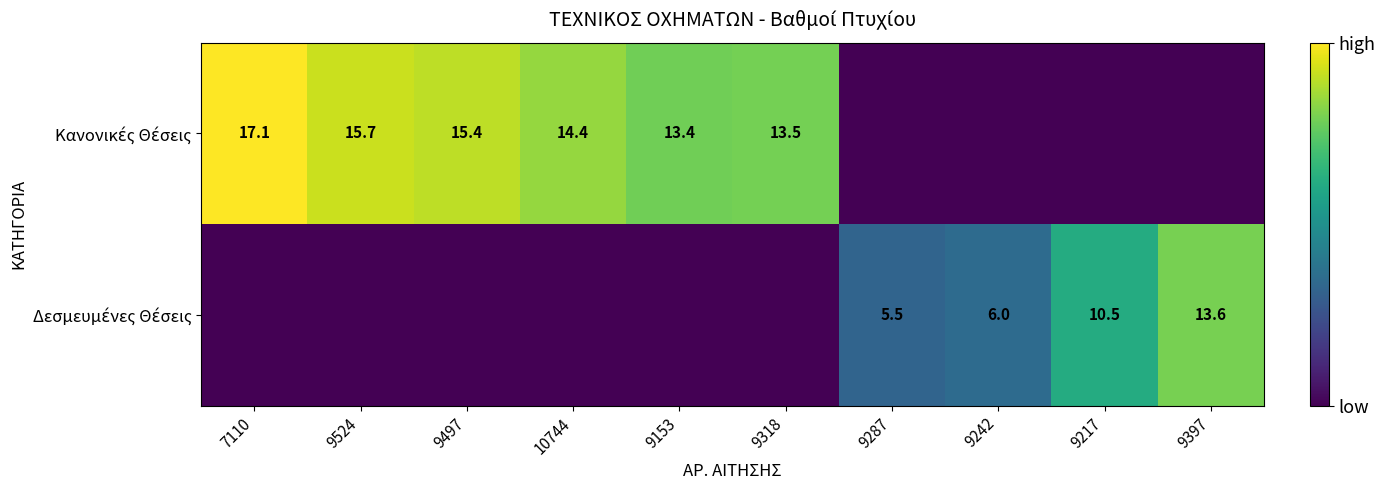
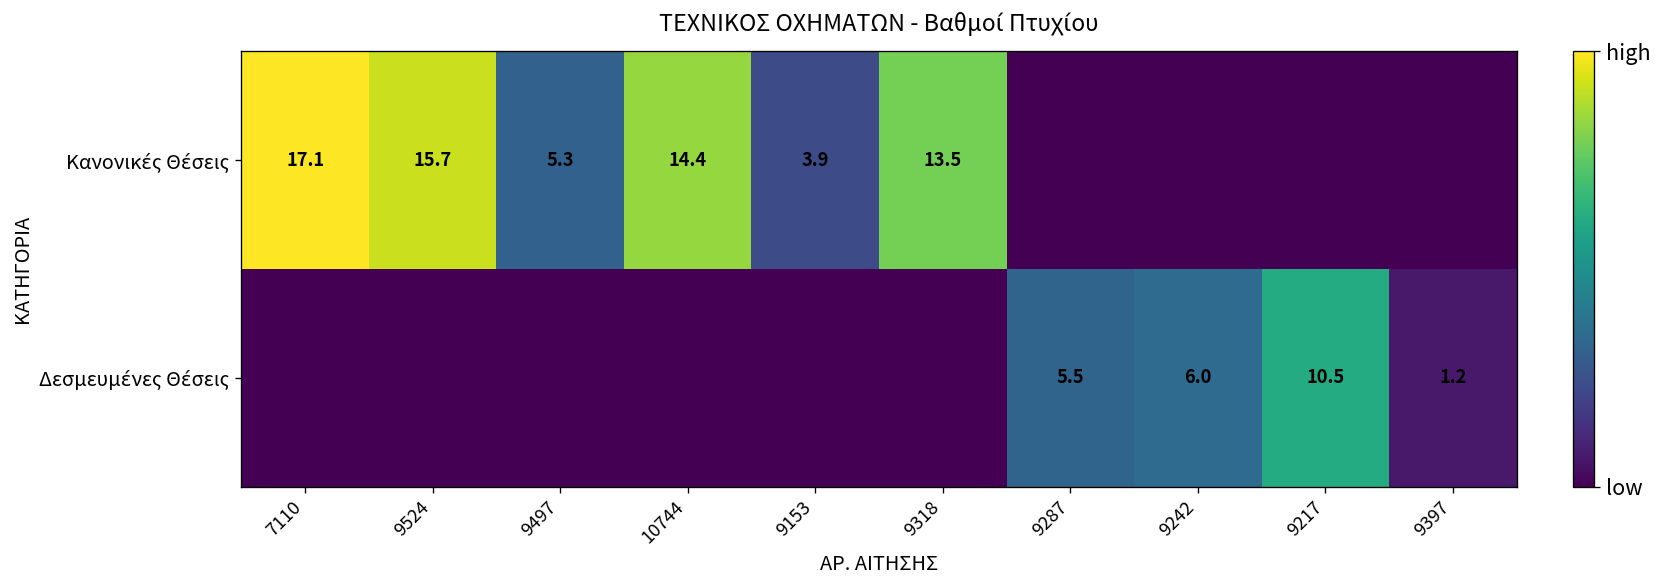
  {
    "Κανονικές Θέσεις": {
      "7110": 17.1,
      "9524": 15.7,
-     "9497": 15.4,
+     "9497": 5.3,
      "10744": 14.4,
-     "9153": 13.4,
+     "9153": 3.9,
      "9318": 13.5
    },
    "Δεσμευμένες Θέσεις": {
      "9287": 5.5,
      "9242": 6.0,
      "9217": 10.5,
-     "9397": 13.6
+     "9397": 1.2
    }
  }
